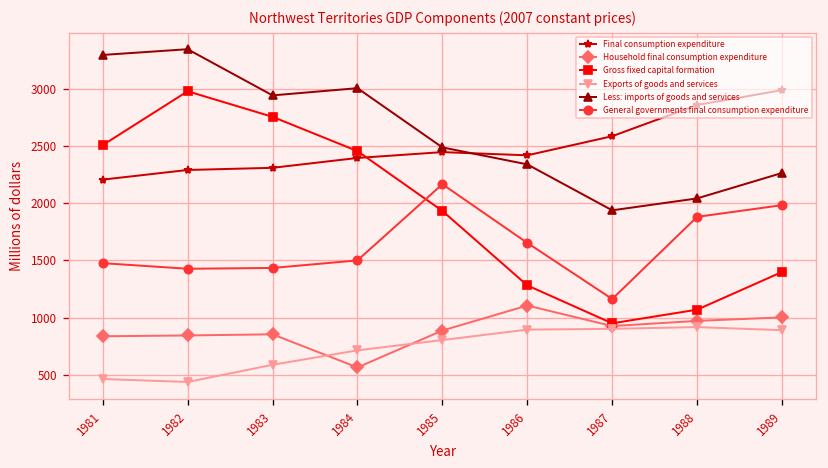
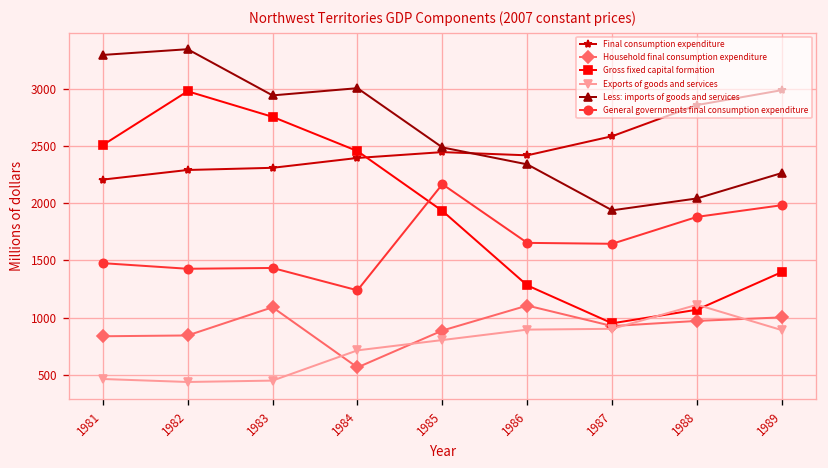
  {
    "Household final consumption expenditure": {
      "1981": 800,
      "1982": 800,
-     "1983": 900,
+     "1983": 1100,
      "1984": 600,
      "1985": 900,
      "1986": 1100,
      "1988": 1000,
      "1989": 1000
    },
    "Exports of goods and services": {
      "1981": 500,
      "1982": 400,
-     "1983": 600,
+     "1983": 500,
      "1984": 700,
      "1985": 800,
      "1986": 900,
-     "1988": 900,
+     "1988": 1100,
      "1989": 900
    },
    "General governments final consumption expenditure": {
      "1981": 1500,
      "1982": 1400,
      "1983": 1400,
-     "1984": 1500,
+     "1984": 1200,
      "1985": 2200,
      "1986": 1700,
-     "1987": 1200,
+     "1987": 1600,
      "1988": 1900,
      "1989": 2000
    }
  }
